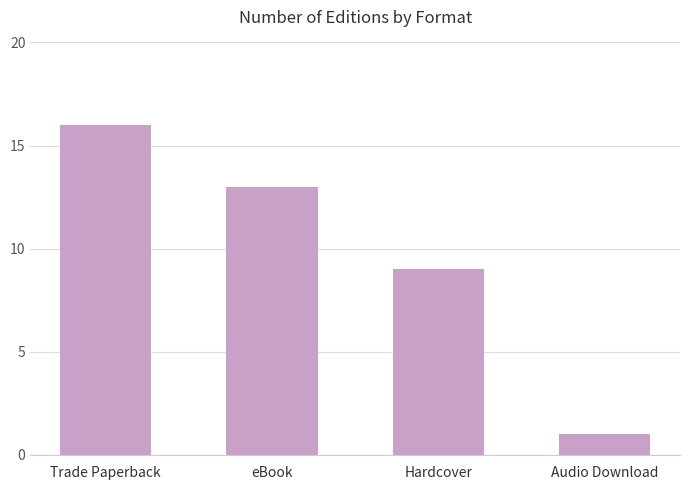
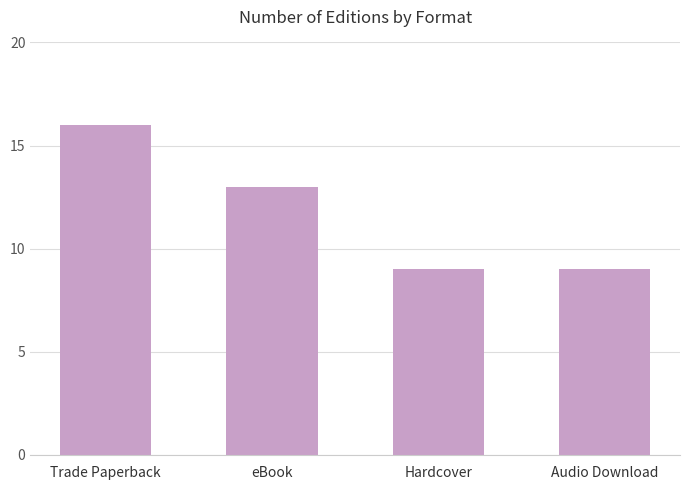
  {
    "Trade Paperback": 16,
    "eBook": 13,
    "Hardcover": 9,
-   "Audio Download": 1
+   "Audio Download": 9
  }
